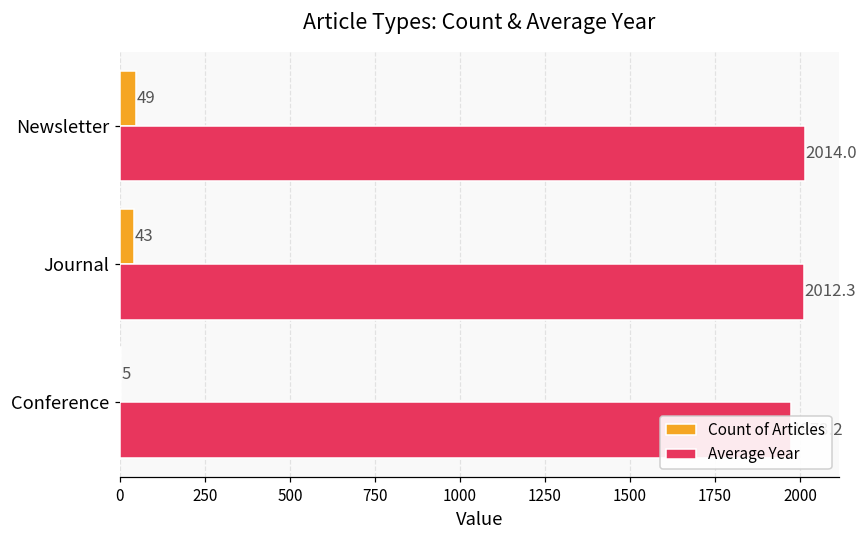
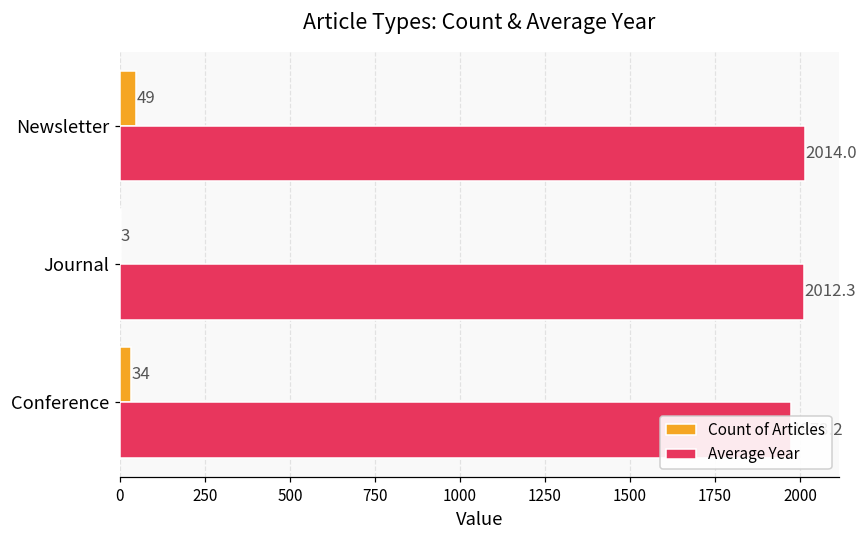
  {
    "Count of Articles": {
      "Newsletter": 49,
-     "Journal": 43,
-     "Conference": 5
+     "Journal": 3,
+     "Conference": 34
    },
    "Average Year": {
      "Newsletter": 2014.0,
      "Journal": 2012.3
    }
  }
